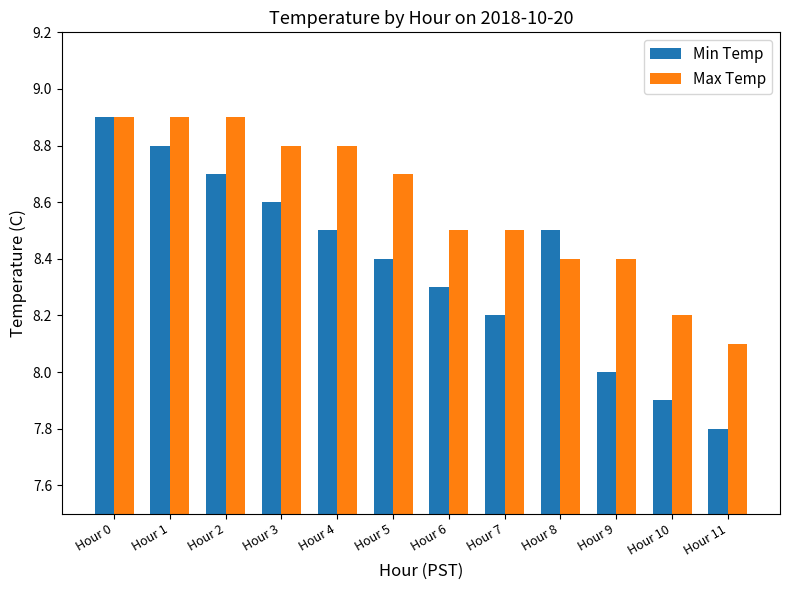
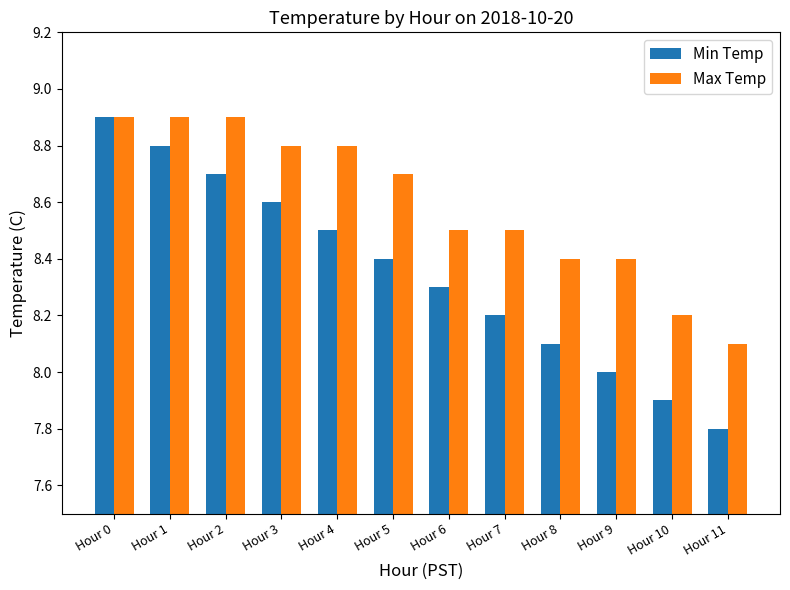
  {
    "Min Temp": {
      "Hour 0": 8.9,
      "Hour 1": 8.8,
      "Hour 2": 8.7,
      "Hour 3": 8.6,
      "Hour 4": 8.5,
      "Hour 5": 8.4,
      "Hour 6": 8.3,
      "Hour 7": 8.2,
-     "Hour 8": 8.5,
+     "Hour 8": 8.1,
      "Hour 9": 8.0,
      "Hour 10": 7.9,
      "Hour 11": 7.8
    },
    "Max Temp": {
      "Hour 0": 8.9,
      "Hour 1": 8.9,
      "Hour 2": 8.9,
      "Hour 3": 8.8,
      "Hour 4": 8.8,
      "Hour 5": 8.7,
      "Hour 6": 8.5,
      "Hour 7": 8.5,
      "Hour 8": 8.4,
      "Hour 9": 8.4,
      "Hour 10": 8.2,
      "Hour 11": 8.1
    }
  }
